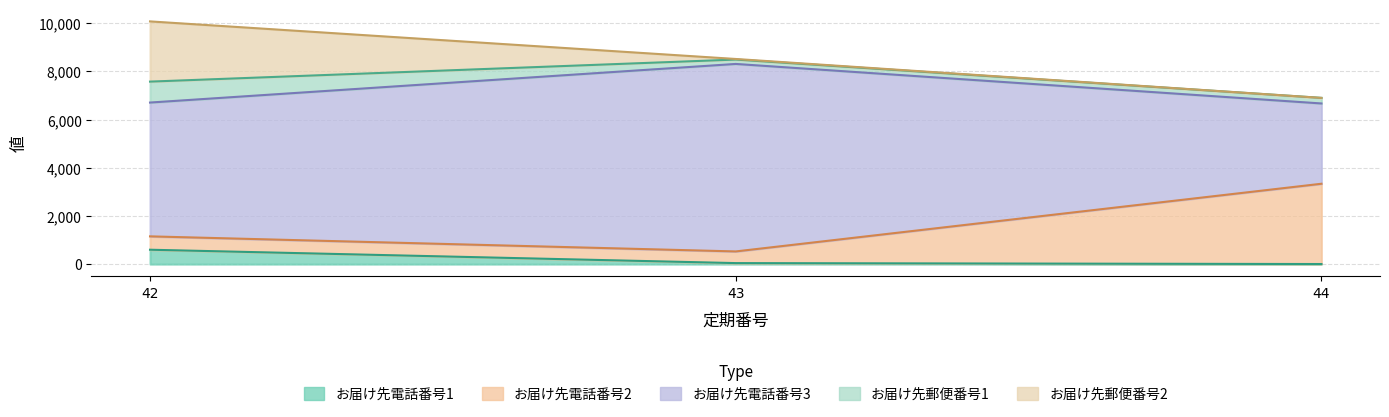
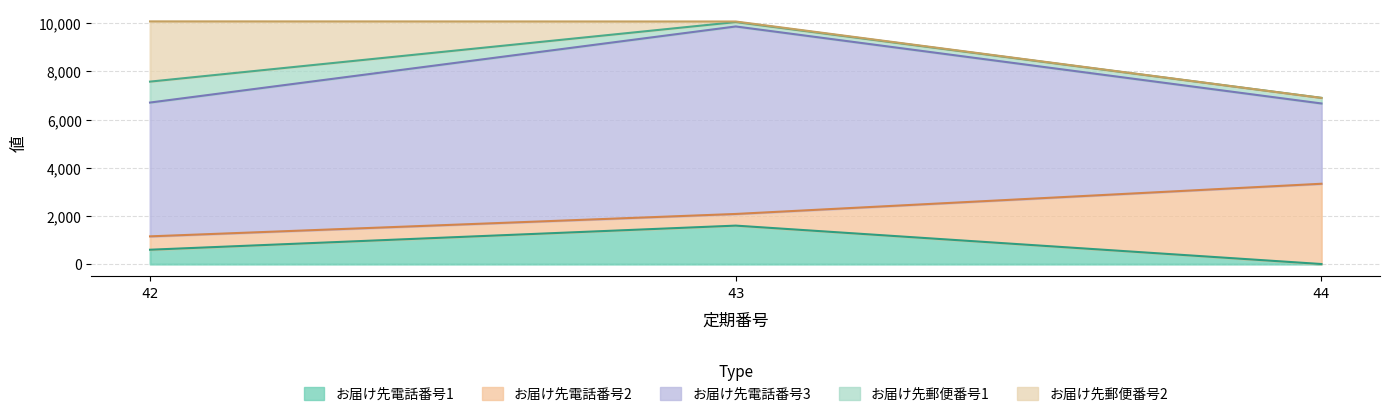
  {
    "お届け先電話番号1": {
      "42": "600",
-     "43": "0",
+     "43": "1,600",
      "44": "0"
    }
  }
